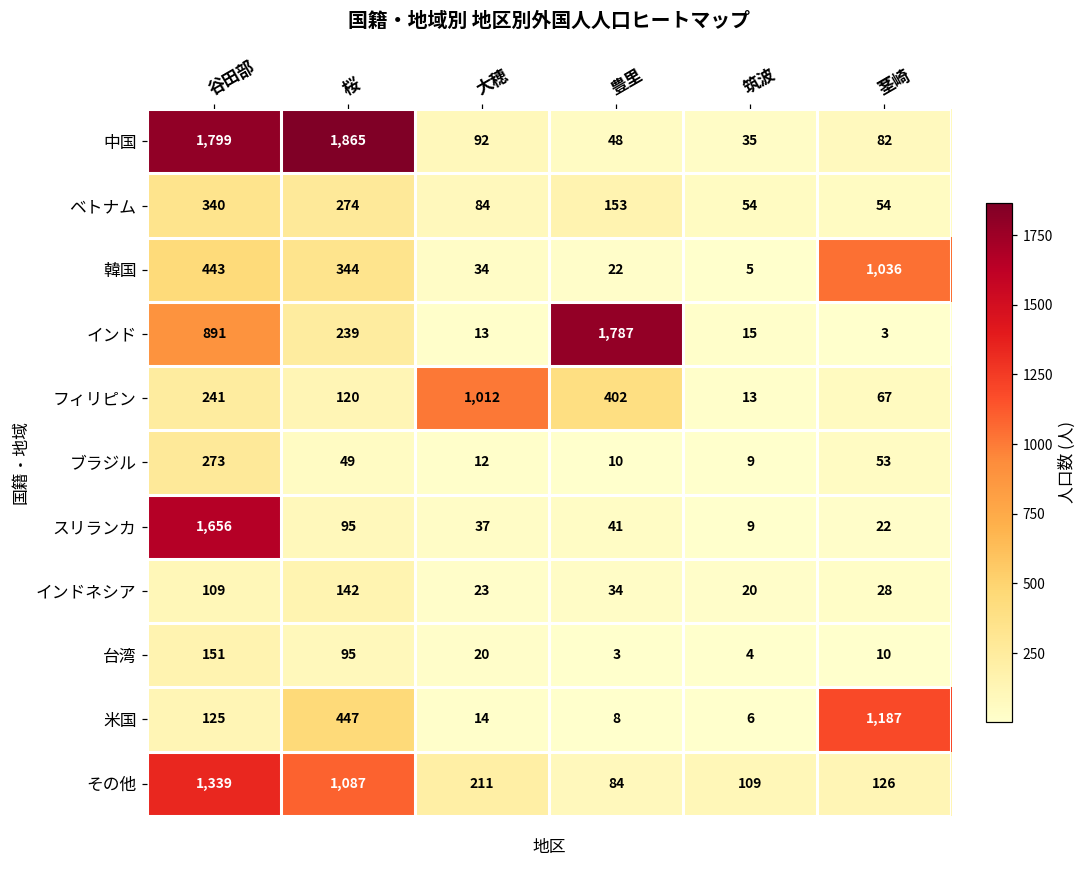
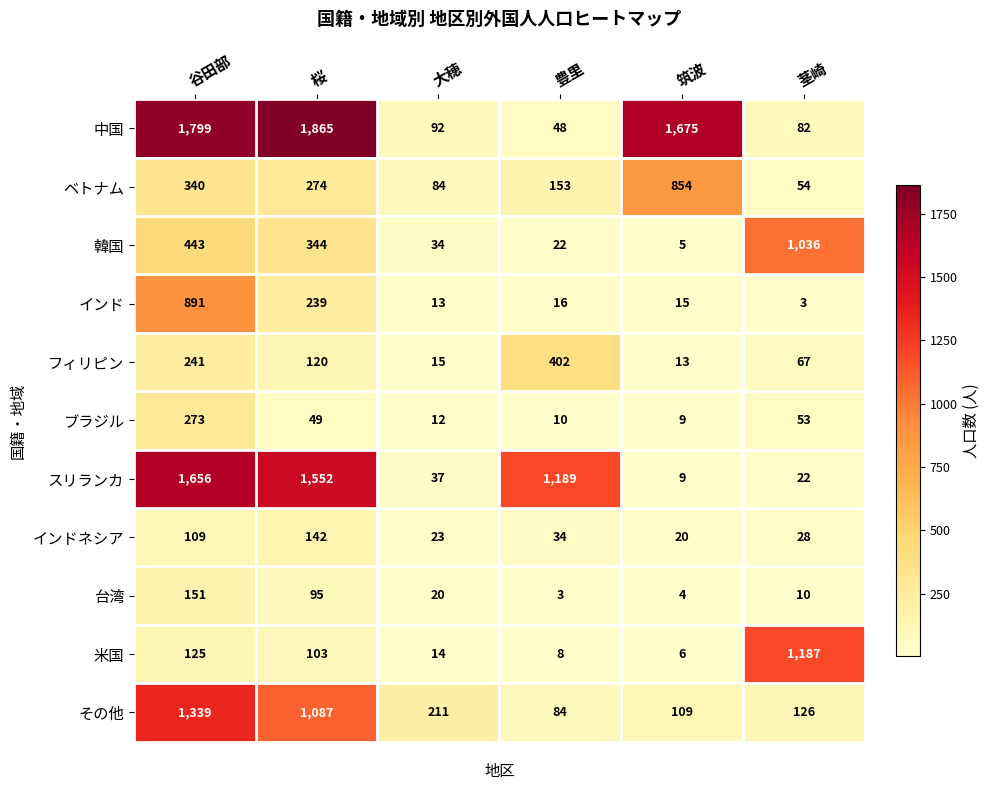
  {
    "中国": {
      "谷田部": "1,799",
      "桜": "1,865",
      "大穂": "92",
      "豊里": "48",
-     "筑波": "35",
+     "筑波": "1,675",
      "茎崎": "82"
    },
    "ベトナム": {
      "谷田部": "340",
      "桜": "274",
      "大穂": "84",
      "豊里": "153",
-     "筑波": "54",
+     "筑波": "854",
      "茎崎": "54"
    },
    "韓国": {
      "谷田部": "443",
      "桜": "344",
      "大穂": "34",
      "豊里": "22",
      "筑波": "5",
      "茎崎": "1,036"
    },
    "インド": {
      "谷田部": "891",
      "桜": "239",
      "大穂": "13",
-     "豊里": "1,787",
+     "豊里": "16",
      "筑波": "15",
      "茎崎": "3"
    },
    "フィリピン": {
      "谷田部": "241",
      "桜": "120",
-     "大穂": "1,012",
+     "大穂": "15",
      "豊里": "402",
      "筑波": "13",
      "茎崎": "67"
    },
    "ブラジル": {
      "谷田部": "273",
      "桜": "49",
      "大穂": "12",
      "豊里": "10",
      "筑波": "9",
      "茎崎": "53"
    },
    "スリランカ": {
      "谷田部": "1,656",
-     "桜": "95",
+     "桜": "1,552",
      "大穂": "37",
-     "豊里": "41",
+     "豊里": "1,189",
      "筑波": "9",
      "茎崎": "22"
    },
    "インドネシア": {
      "谷田部": "109",
      "桜": "142",
      "大穂": "23",
      "豊里": "34",
      "筑波": "20",
      "茎崎": "28"
    },
    "台湾": {
      "谷田部": "151",
      "桜": "95",
      "大穂": "20",
      "豊里": "3",
      "筑波": "4",
      "茎崎": "10"
    },
    "米国": {
      "谷田部": "125",
-     "桜": "447",
+     "桜": "103",
      "大穂": "14",
      "豊里": "8",
      "筑波": "6",
      "茎崎": "1,187"
    },
    "その他": {
      "谷田部": "1,339",
      "桜": "1,087",
      "大穂": "211",
      "豊里": "84",
      "筑波": "109",
      "茎崎": "126"
    }
  }
